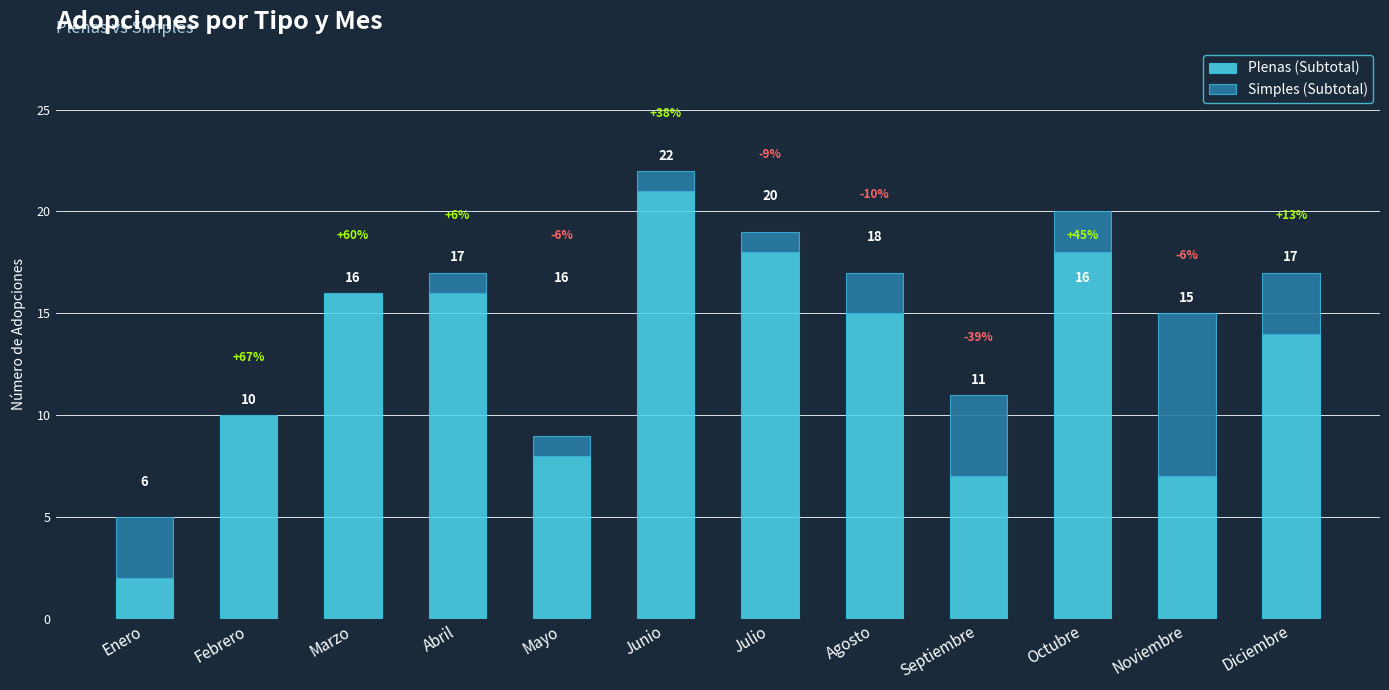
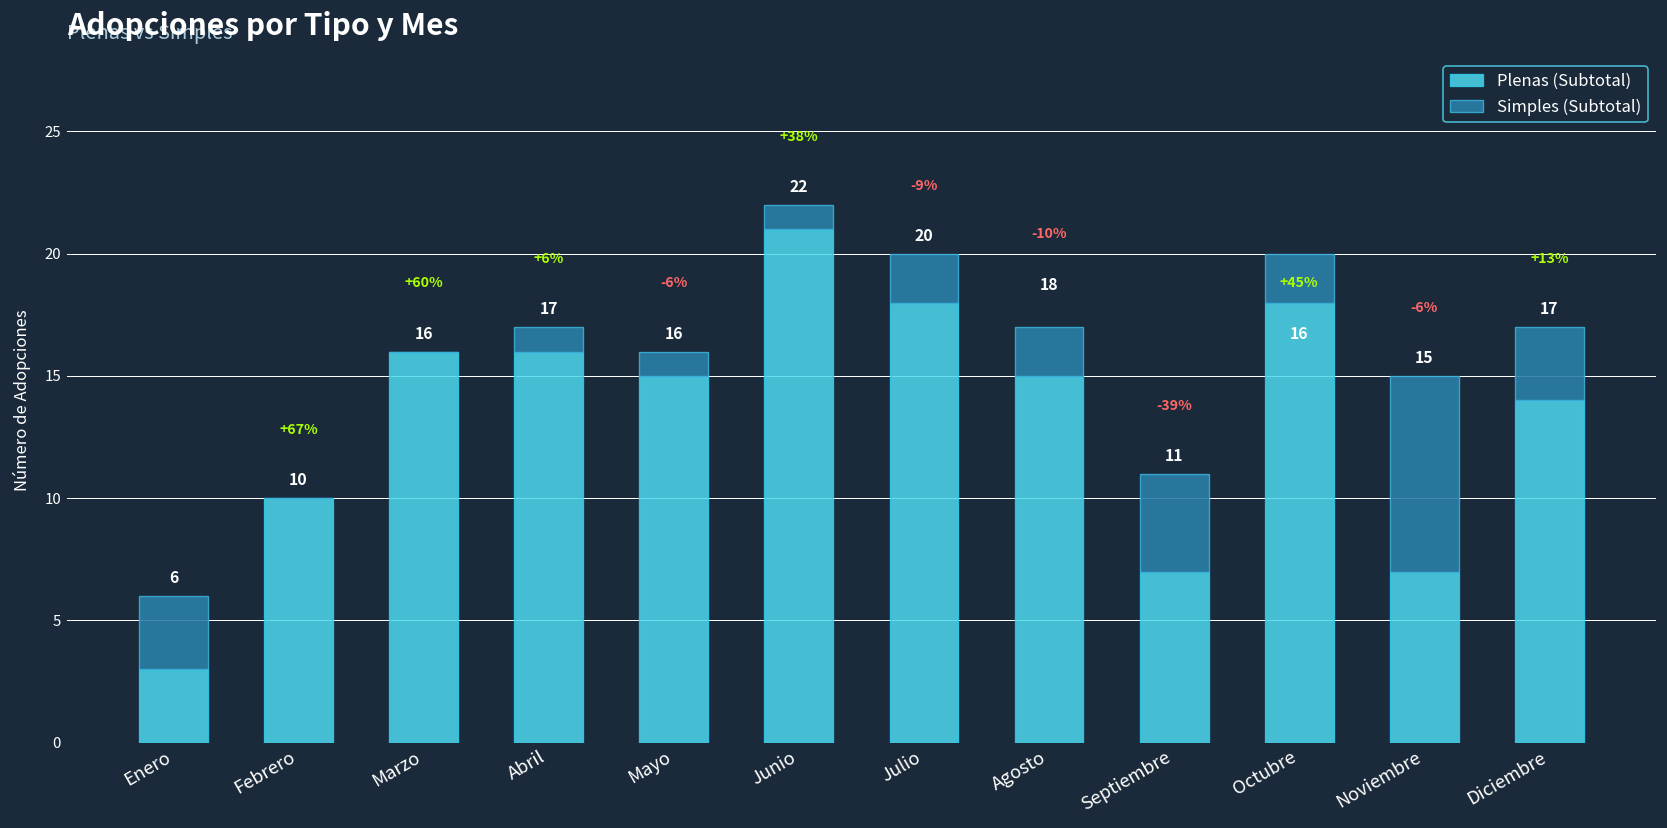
  {
    "Plenas (Subtotal)": {
-     "Enero": 2,
+     "Enero": 3,
      "Abril": 16,
-     "Mayo": 8,
+     "Mayo": 15,
      "Junio": 21,
      "Julio": 18,
      "Agosto": 15,
      "Septiembre": 7,
      "Noviembre": 7,
      "Diciembre": 14
    },
    "Simples (Subtotal)": {
      "Enero": 3,
      "Mayo": 1,
-     "Julio": 1,
+     "Julio": 2,
      "Agosto": 2
    }
  }
